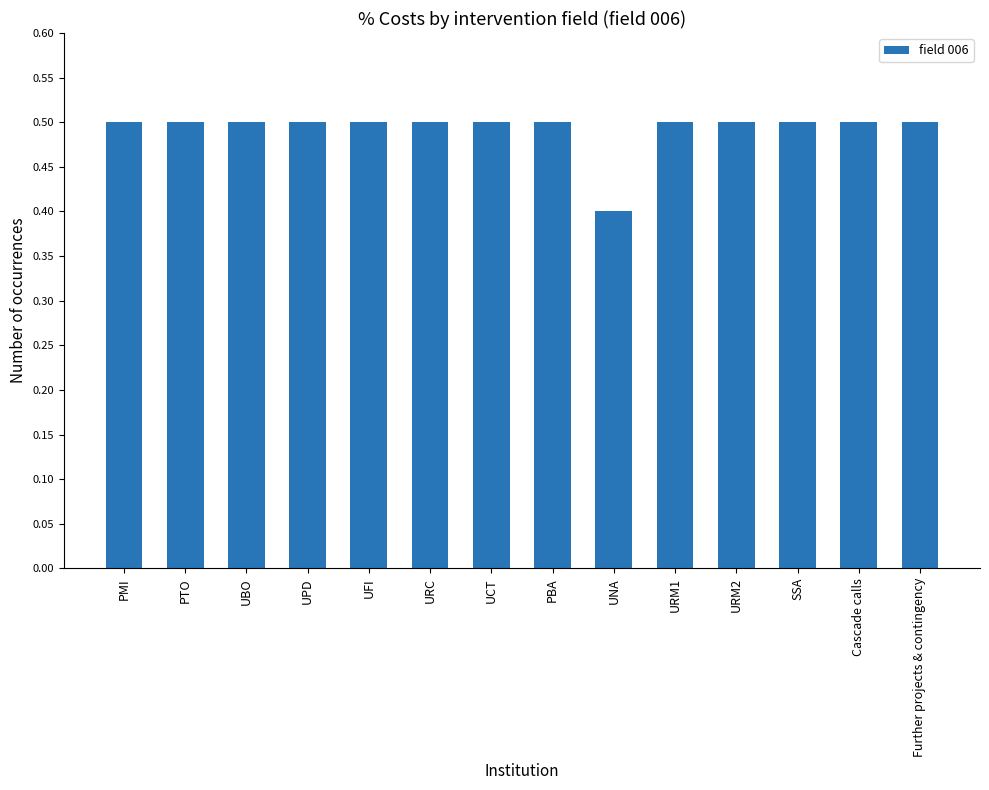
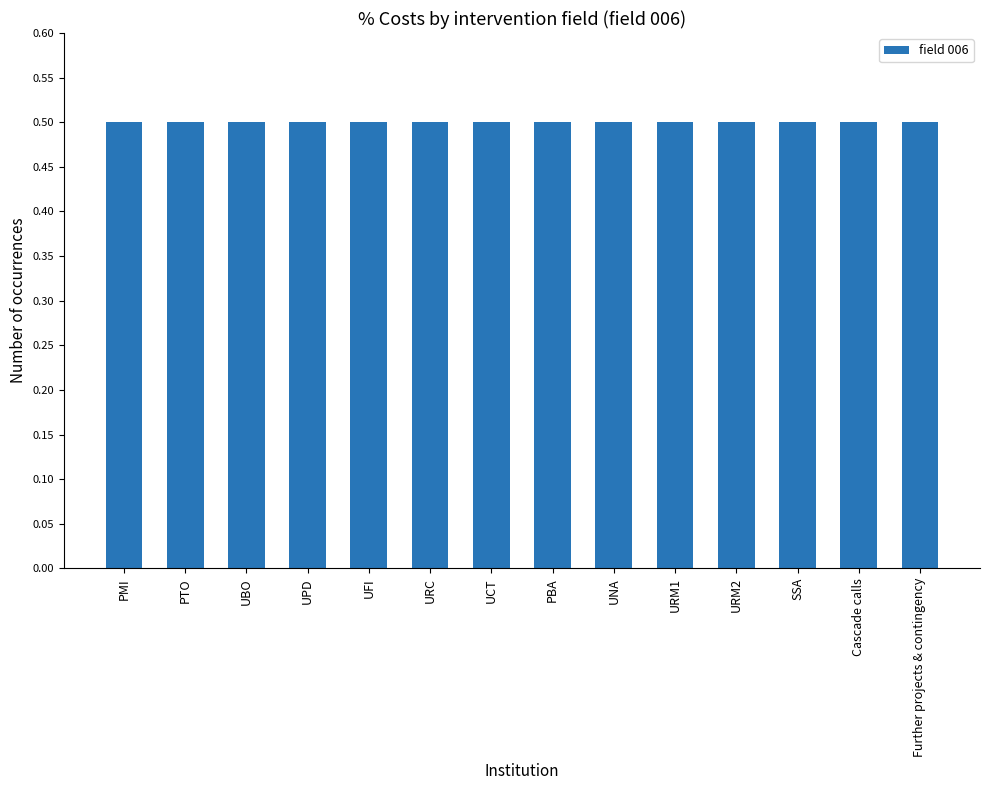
  {
    "PMI": 0.5,
    "PTO": 0.5,
    "UBO": 0.5,
    "UPD": 0.5,
    "UFI": 0.5,
    "URC": 0.5,
    "UCT": 0.5,
    "PBA": 0.5,
-   "UNA": 0.4,
+   "UNA": 0.5,
    "URM1": 0.5,
    "URM2": 0.5,
    "SSA": 0.5,
    "Cascade calls": 0.5,
    "Further projects & contingency": 0.5
  }
